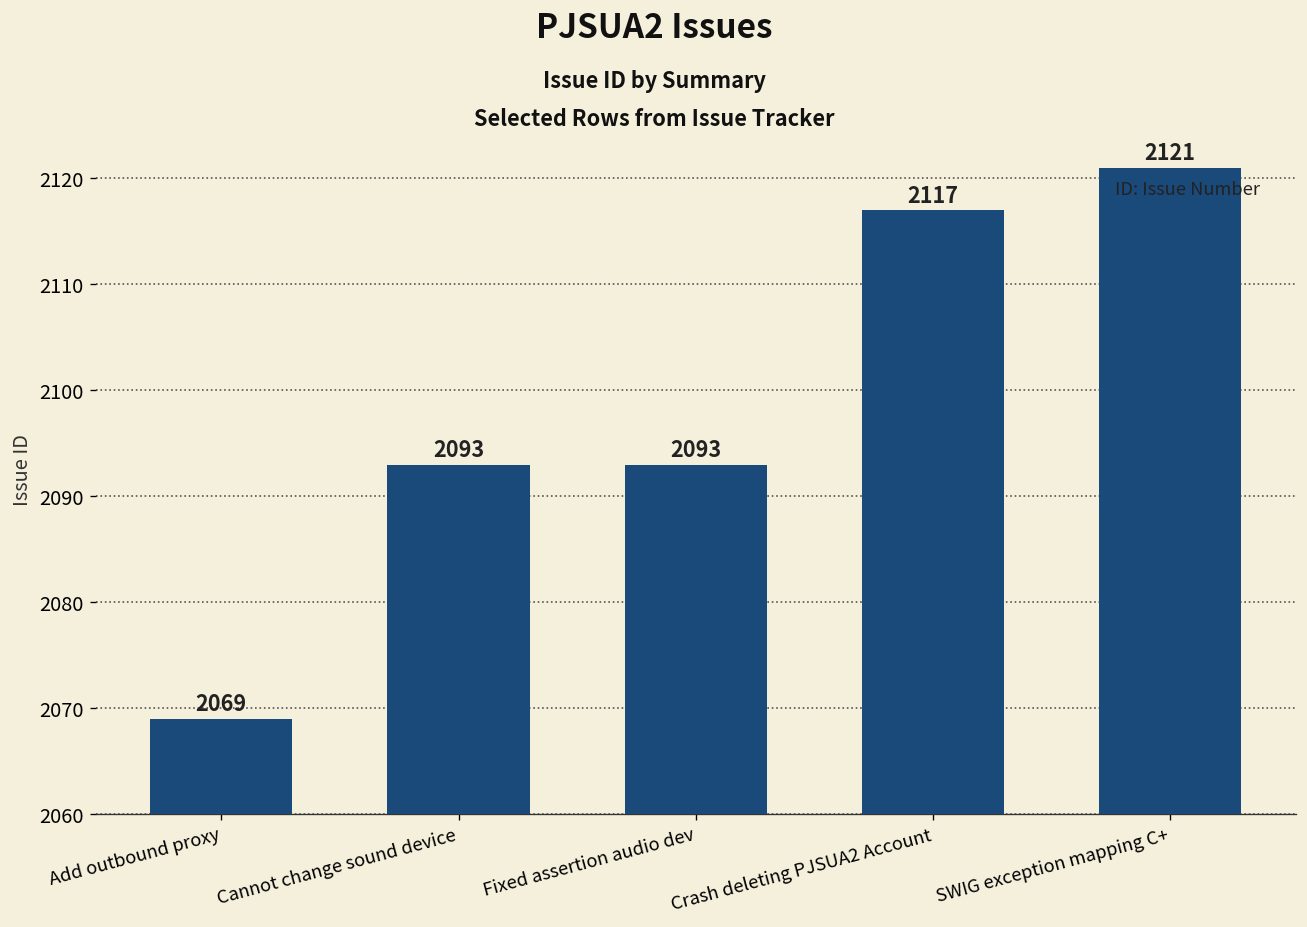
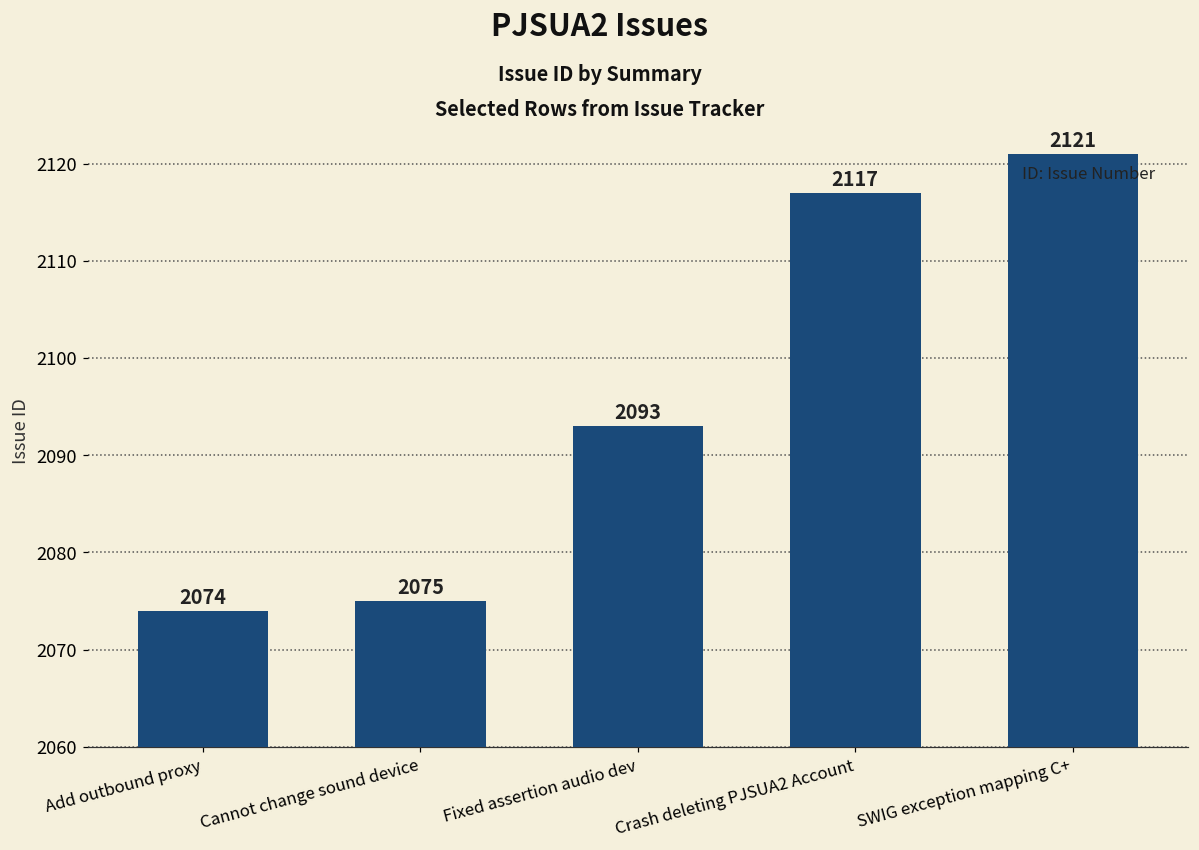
  {
-   "Add outbound proxy": 2069,
-   "Cannot change sound device": 2093,
+   "Add outbound proxy": 2074,
+   "Cannot change sound device": 2075,
    "Fixed assertion audio dev": 2093,
    "Crash deleting PJSUA2 Account": 2117,
    "SWIG exception mapping C+": 2121
  }
